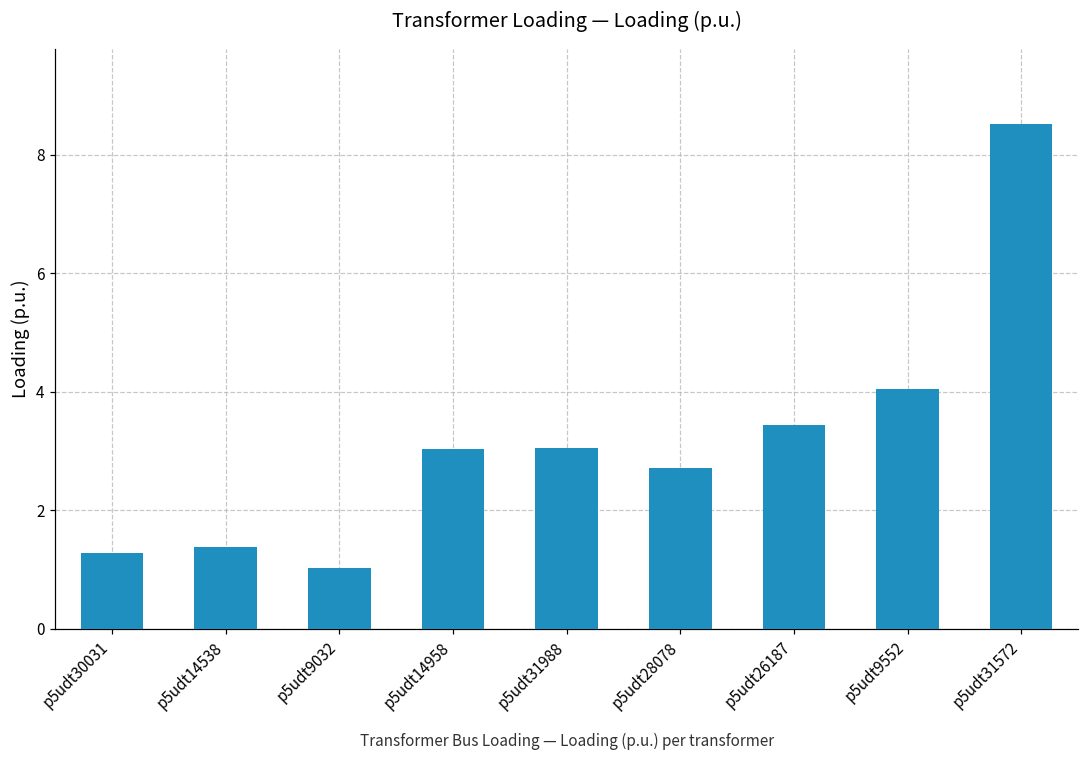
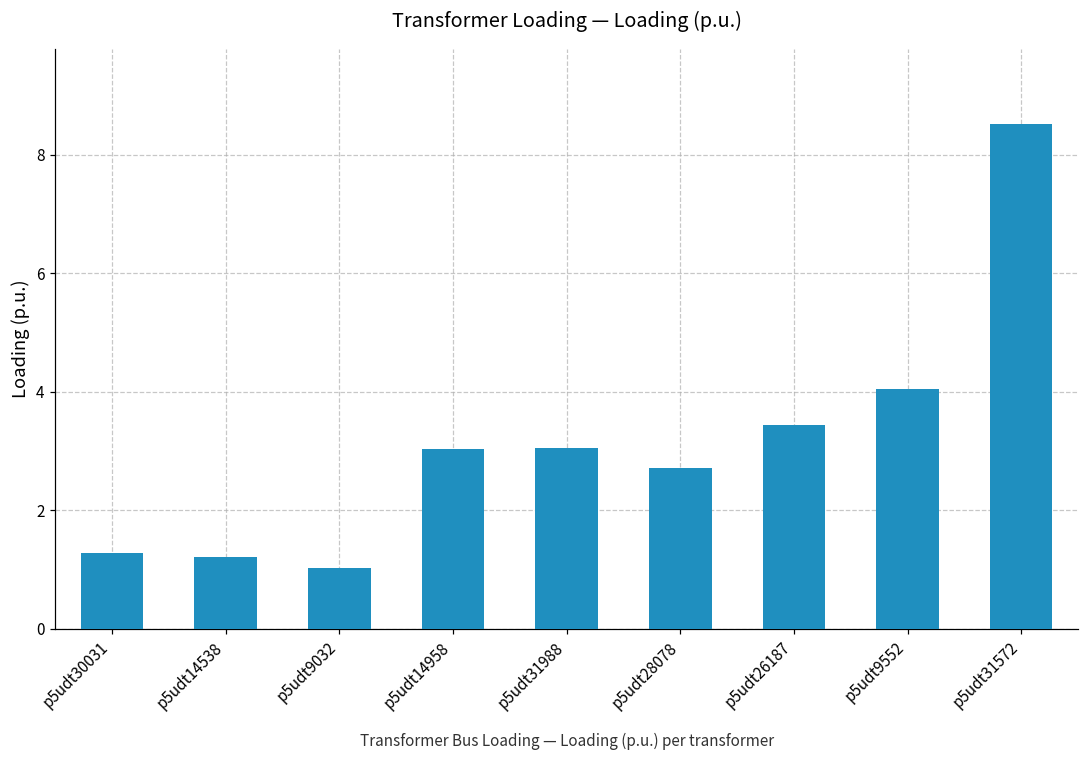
  {
    "p5udt30031": 1.3,
-   "p5udt14538": 1.4,
+   "p5udt14538": 1.2,
    "p5udt9032": 1.0,
    "p5udt14958": 3.0,
    "p5udt31988": 3.1,
    "p5udt28078": 2.7,
    "p5udt26187": 3.4,
    "p5udt9552": 4.0,
    "p5udt31572": 8.5
  }
